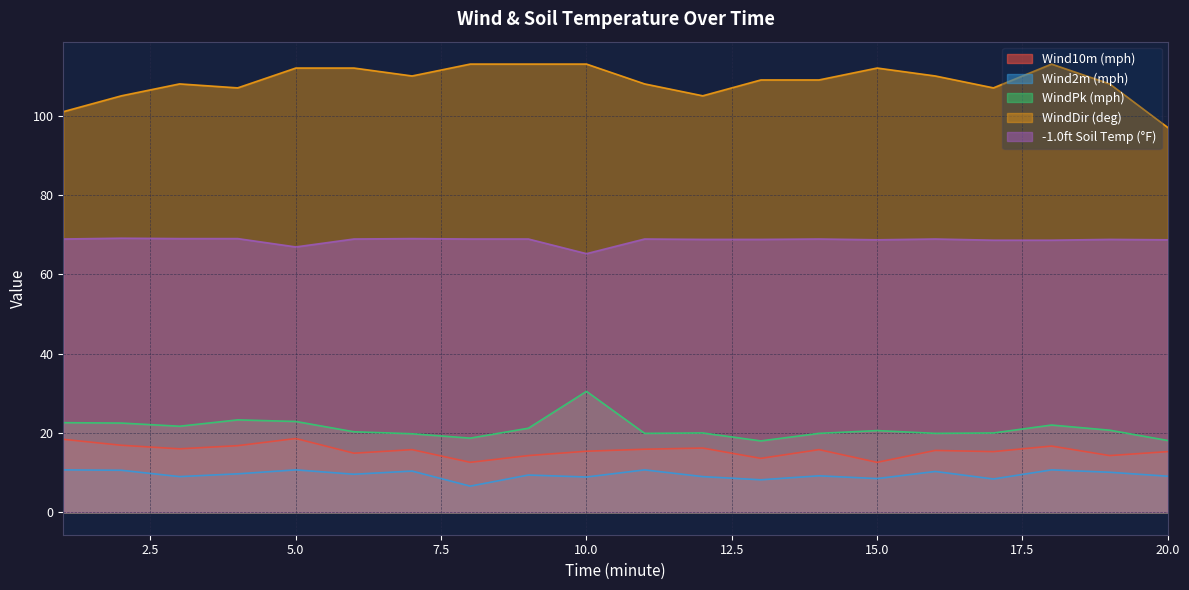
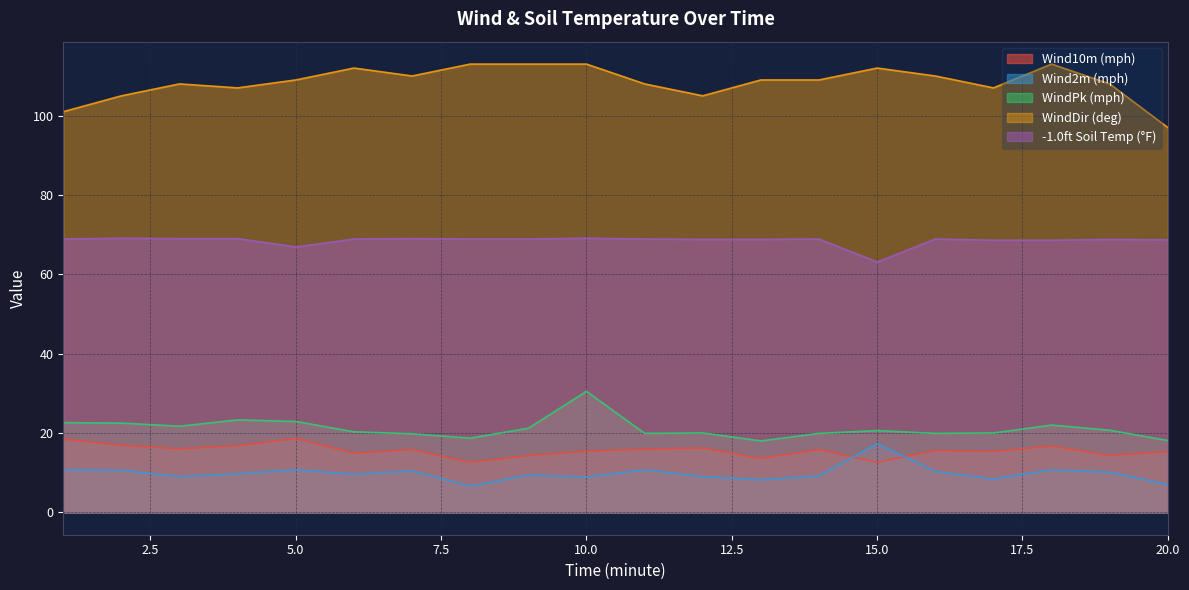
  {
    "Wind10m (mph)": {
      "5.0": 19,
      "10.0": 15,
      "15.0": 13,
      "20.0": 15
    },
    "Wind2m (mph)": {
      "5.0": 11,
      "10.0": 9,
-     "15.0": 9,
-     "20.0": 9
+     "15.0": 17,
+     "20.0": 7
    },
    "WindPk (mph)": {
      "5.0": 23,
      "10.0": 31,
      "15.0": 21,
      "20.0": 18
    },
    "WindDir (deg)": {
-     "5.0": 112,
+     "5.0": 109,
      "10.0": 113,
      "15.0": 112,
      "20.0": 97
    },
    "-1.0ft Soil Temp (°F)": {
      "5.0": 67,
-     "10.0": 65,
-     "15.0": 69,
+     "10.0": 69,
+     "15.0": 63,
      "20.0": 69
    }
  }
